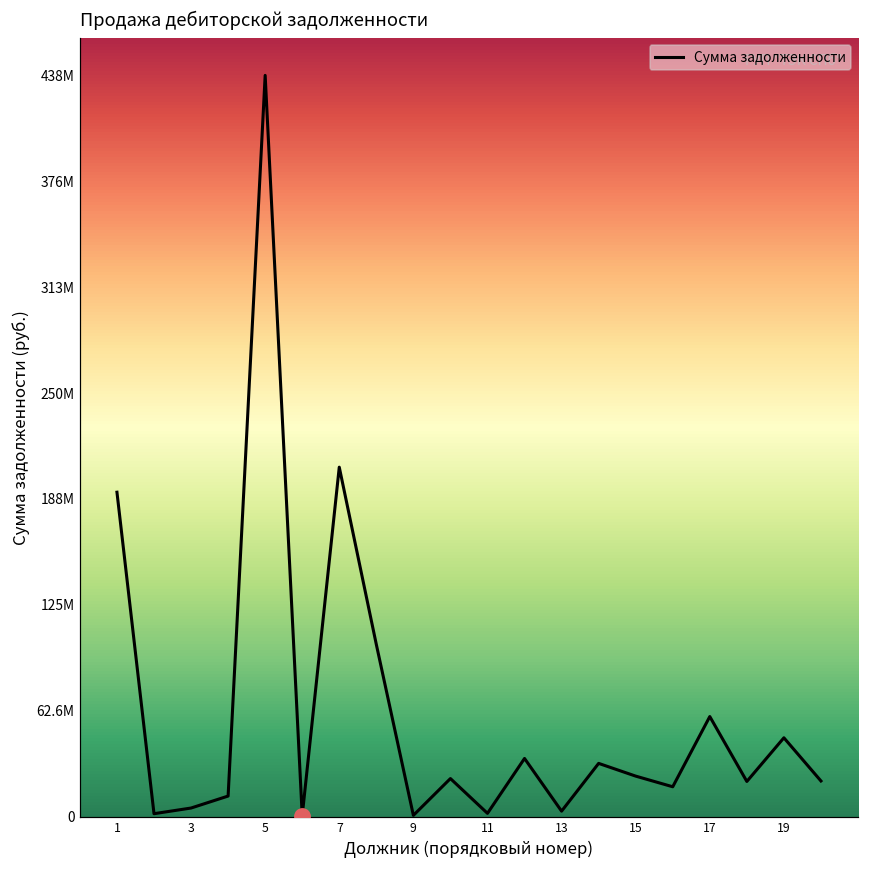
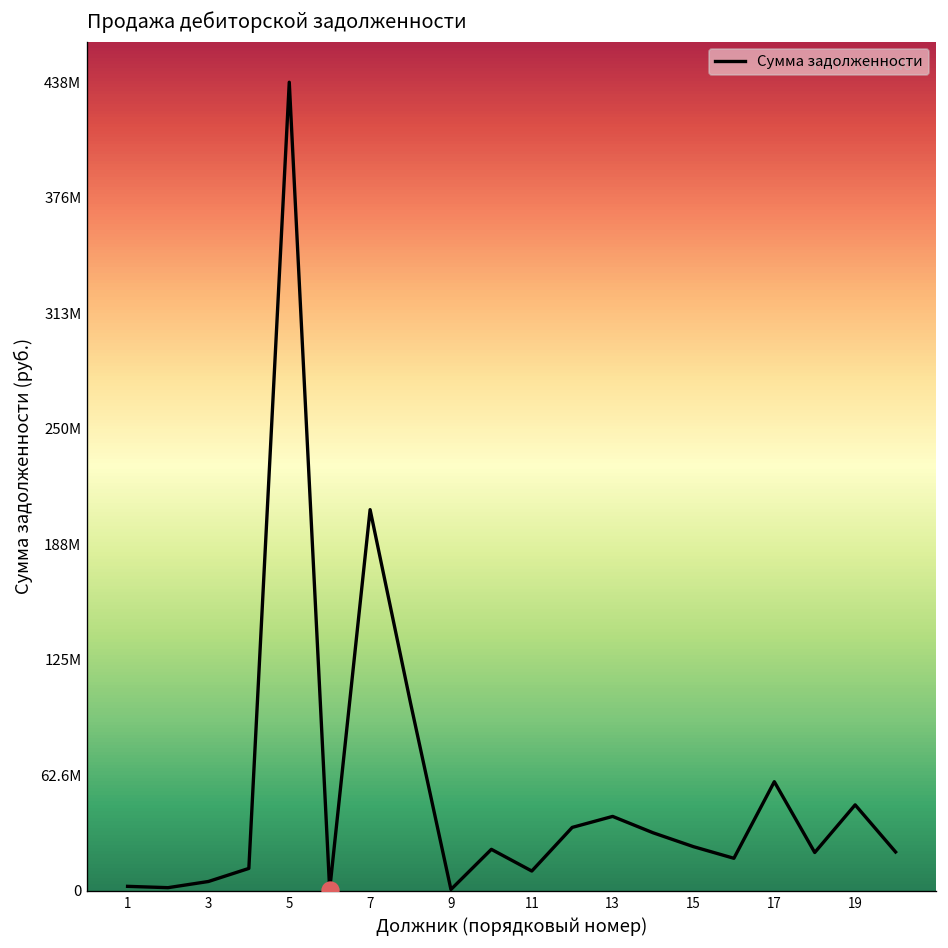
  {
    "Сумма задолженности": {
-     "1": 192000000,
+     "1": 2000000,
      "3": 5000000,
      "5": 438000000,
      "7": 207000000,
      "9": 1000000,
-     "11": 2000000,
-     "13": 3000000,
+     "11": 11000000,
+     "13": 40000000,
      "15": 24000000,
      "17": 59000000,
      "19": 47000000
    }
  }
